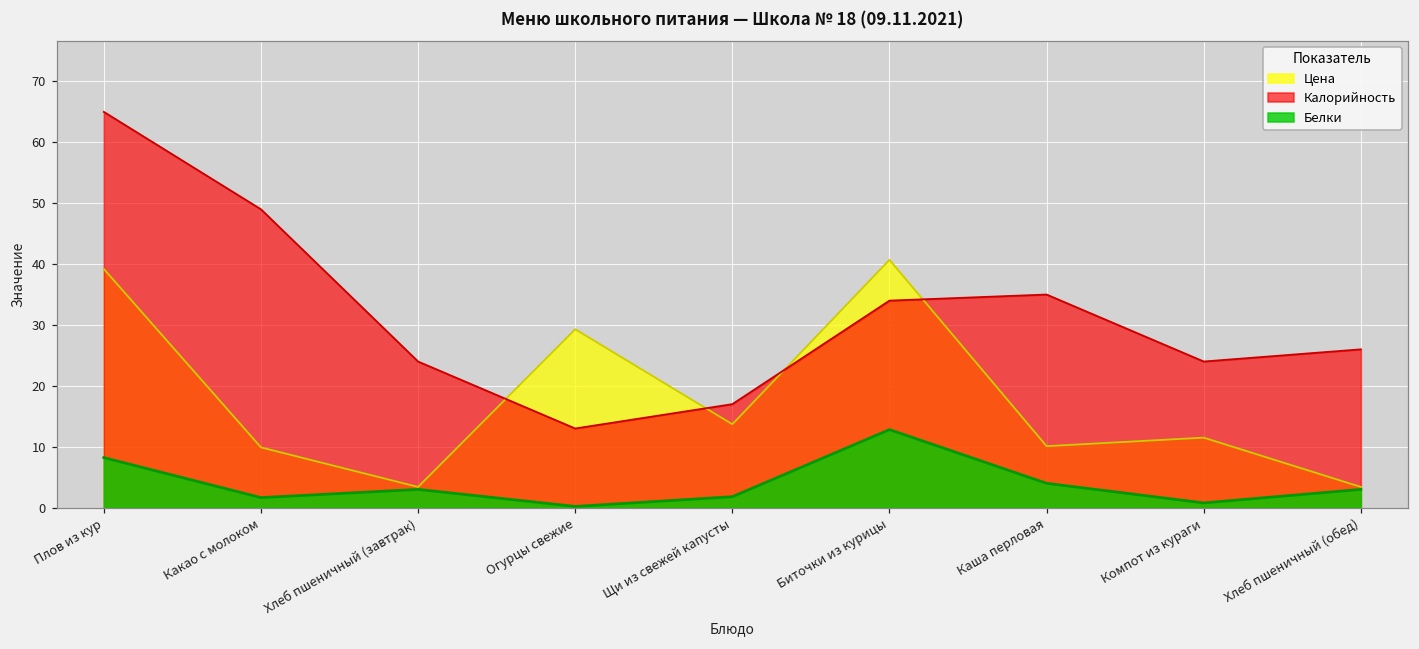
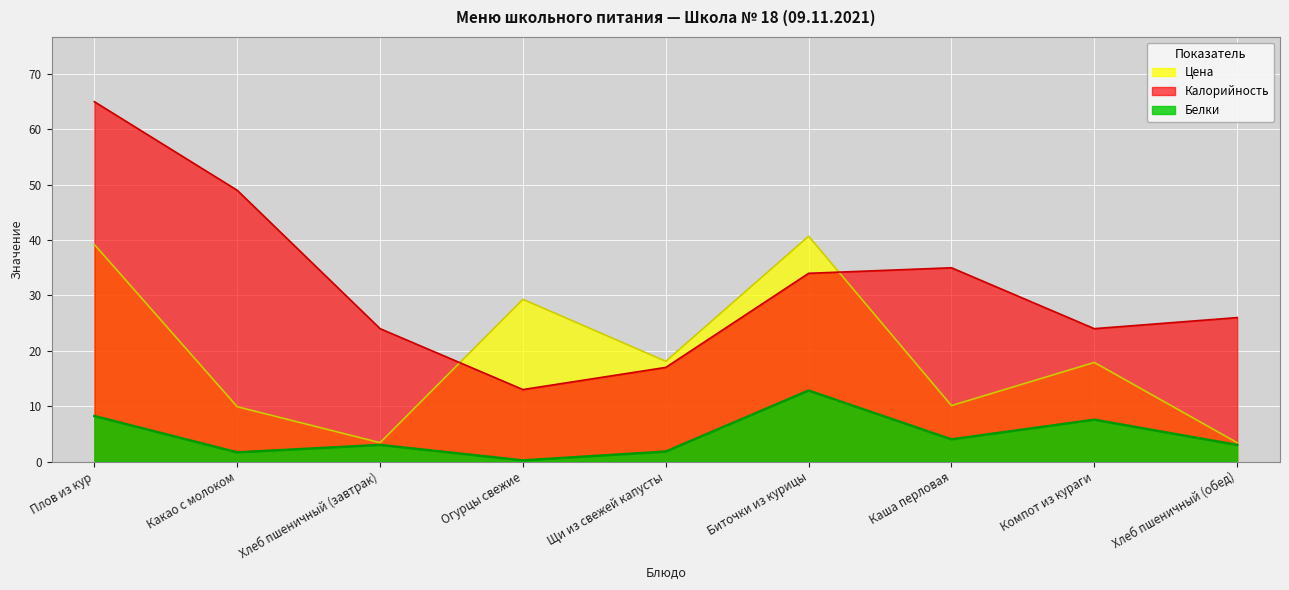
  {
    "Цена": {
      "Плов из кур": 39,
      "Какао с молоком": 10,
      "Огурцы свежие": 29,
-     "Щи из свежей капусты": 14,
+     "Щи из свежей капусты": 18,
      "Биточки из курицы": 41,
      "Каша перловая": 10,
-     "Компот из кураги": 12
+     "Компот из кураги": 18
    },
    "Калорийность": {
      "Плов из кур": 65,
      "Какао с молоком": 49,
      "Хлеб пшеничный (завтрак)": 24,
      "Огурцы свежие": 13,
      "Щи из свежей капусты": 17,
      "Биточки из курицы": 34,
      "Каша перловая": 35,
      "Компот из кураги": 24,
      "Хлеб пшеничный (обед)": 26
    },
    "Белки": {
      "Плов из кур": 8,
      "Какао с молоком": 2,
      "Огурцы свежие": 0,
      "Щи из свежей капусты": 2,
      "Биточки из курицы": 13,
      "Каша перловая": 4,
-     "Компот из кураги": 1
+     "Компот из кураги": 8
    }
  }
